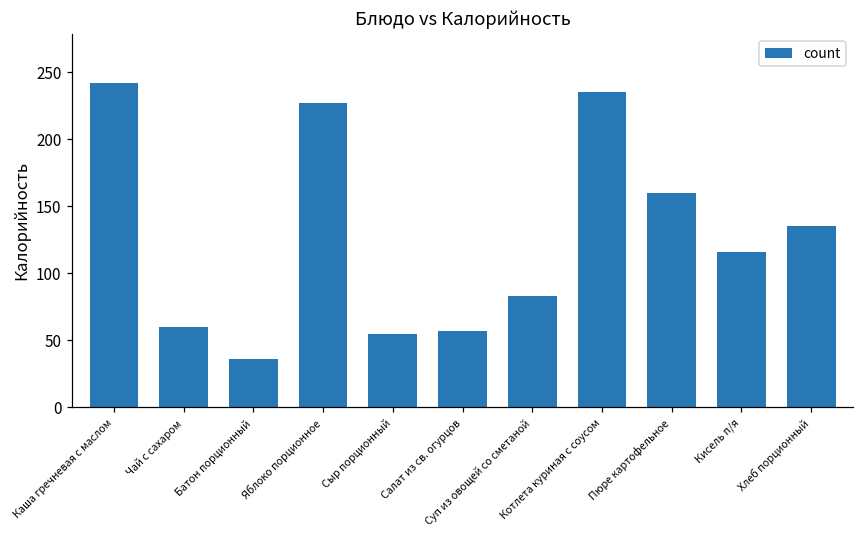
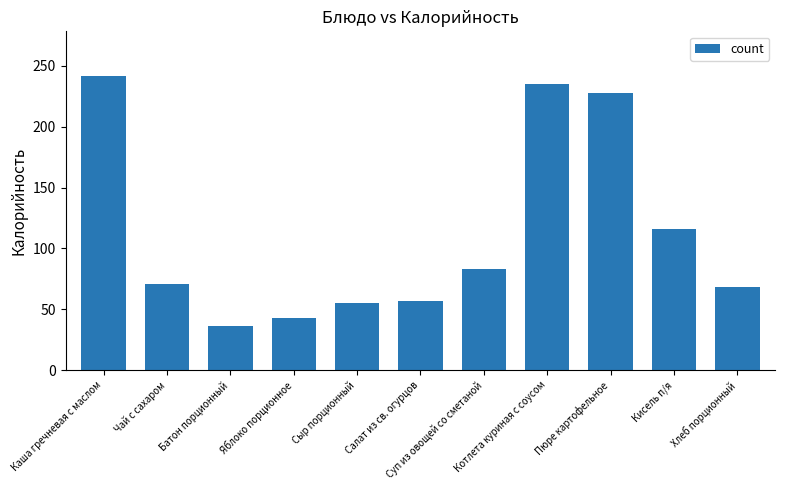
  {
    "Каша гречневая с маслом": 242,
-   "Чай с сахаром": 60,
+   "Чай с сахаром": 71,
    "Батон порционный": 36,
-   "Яблоко порционное": 227,
+   "Яблоко порционное": 43,
    "Сыр порционный": 55,
    "Салат из св. огурцов": 57,
    "Суп из овощей со сметаной": 83,
    "Котлета куриная с соусом": 235,
-   "Пюре картофельное": 160,
+   "Пюре картофельное": 228,
    "Кисель п/я": 116,
-   "Хлеб порционный": 135
+   "Хлеб порционный": 68
  }
